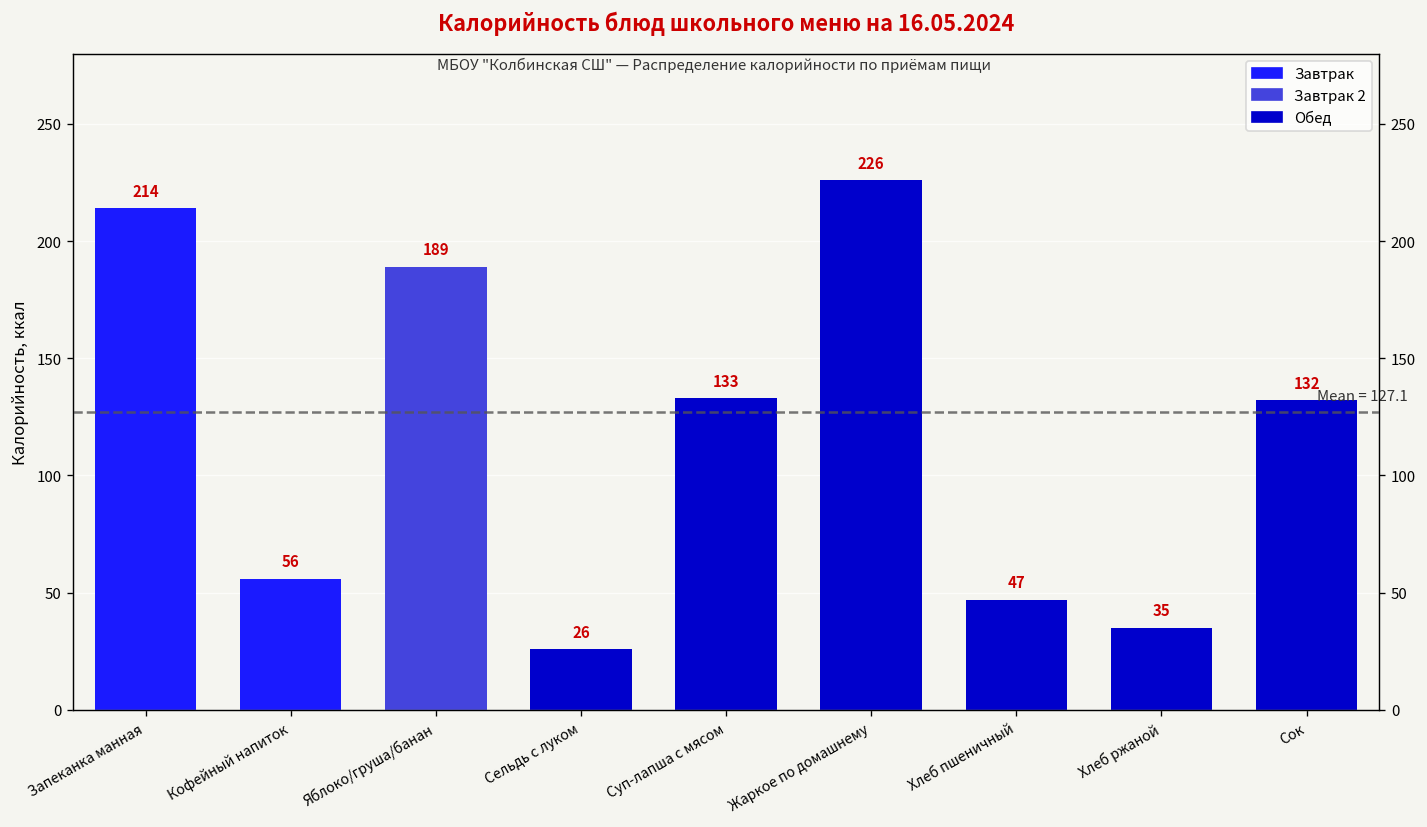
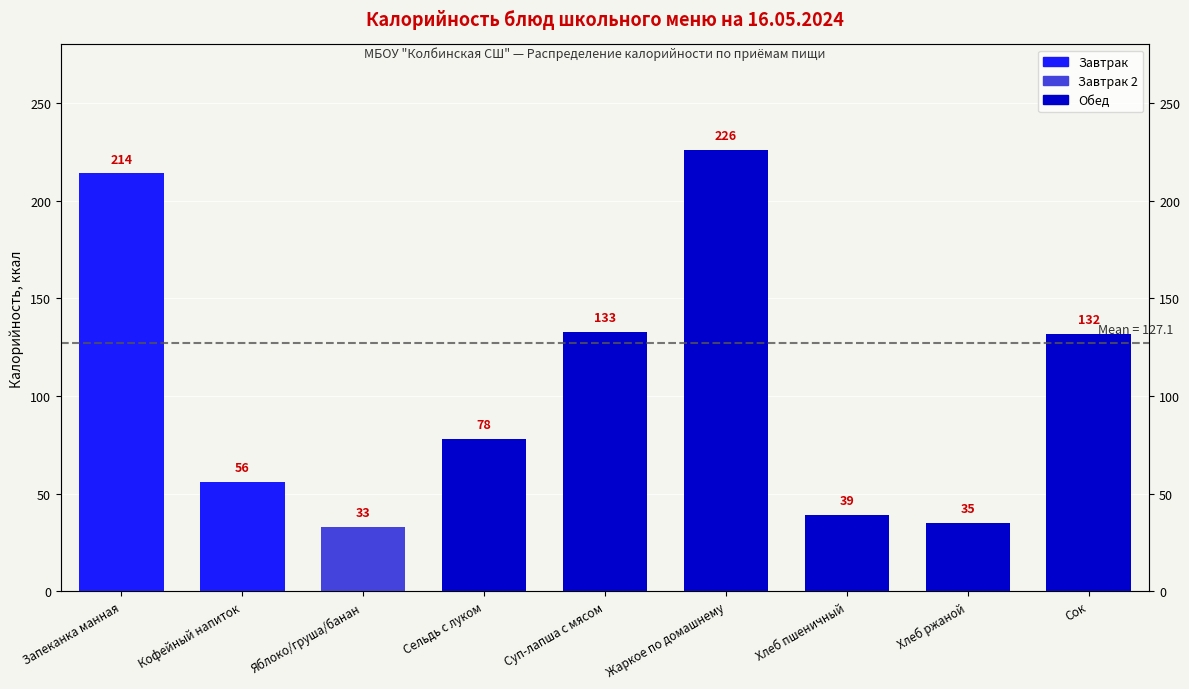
  {
    "Запеканка манная": 214,
    "Кофейный напиток": 56,
-   "Яблоко/груша/банан": 189,
-   "Сельдь с луком": 26,
+   "Яблоко/груша/банан": 33,
+   "Сельдь с луком": 78,
    "Суп-лапша с мясом": 133,
    "Жаркое по домашнему": 226,
-   "Хлеб пшеничный": 47,
+   "Хлеб пшеничный": 39,
    "Хлеб ржаной": 35,
    "Сок": 132
  }
